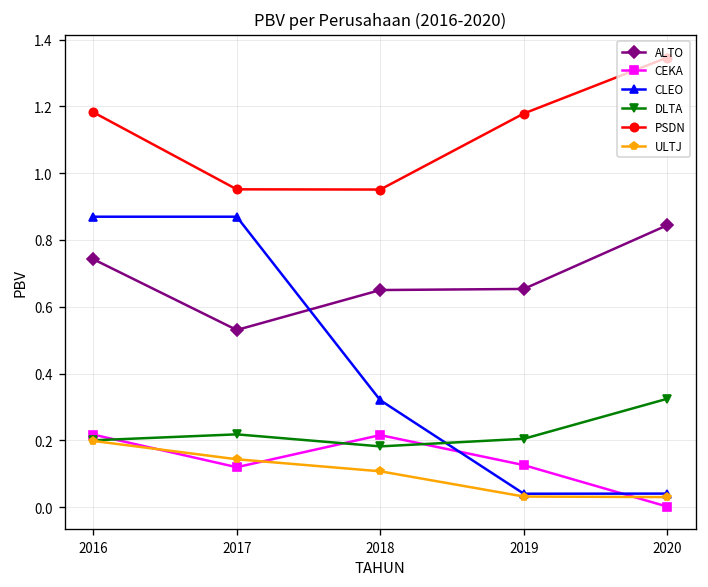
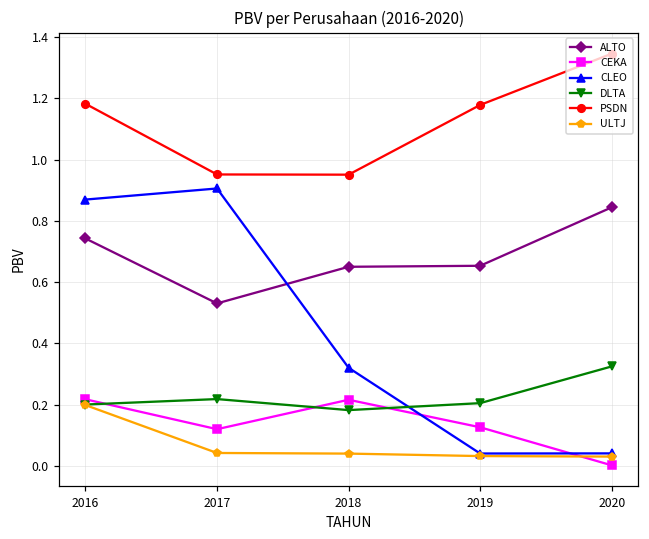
  {
    "ALTO": {
      "2016": 0.74,
      "2017": 0.53,
      "2018": 0.65,
      "2019": 0.65,
      "2020": 0.84
    },
    "CEKA": {
      "2016": 0.22,
      "2017": 0.12,
      "2018": 0.22,
      "2019": 0.13,
      "2020": 0.00
    },
    "CLEO": {
      "2016": 0.87,
-     "2017": 0.87,
+     "2017": 0.91,
      "2018": 0.32,
      "2020": 0.04
    },
    "DLTA": {
      "2017": 0.22,
      "2018": 0.18,
      "2019": 0.20,
      "2020": 0.32
    },
    "PSDN": {
      "2016": 1.18,
      "2017": 0.95,
      "2018": 0.95,
      "2019": 1.18
    },
    "ULTJ": {
-     "2017": 0.14,
-     "2018": 0.11,
+     "2017": 0.04,
+     "2018": 0.04,
      "2020": 0.03
    }
  }
